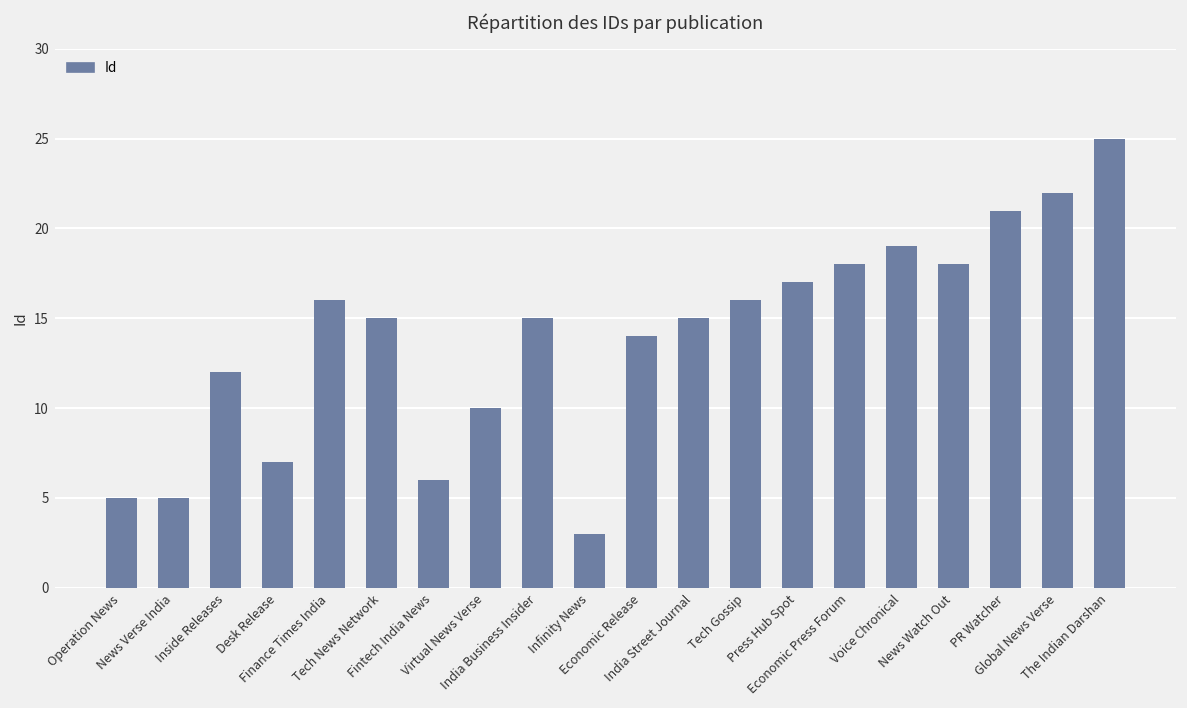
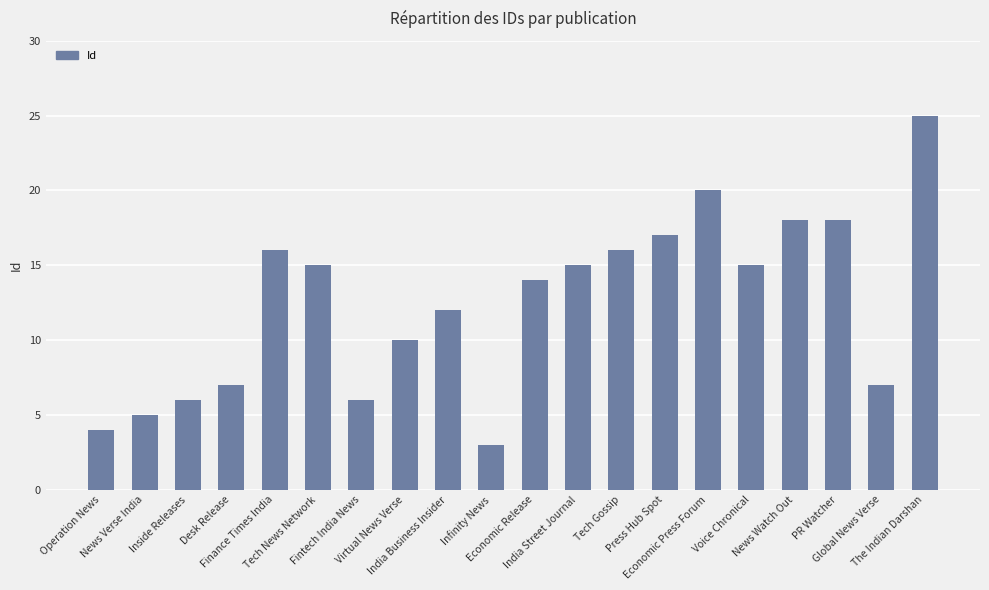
  {
-   "Operation News": 5,
+   "Operation News": 4,
    "News Verse India": 5,
-   "Inside Releases": 12,
+   "Inside Releases": 6,
    "Desk Release": 7,
    "Finance Times India": 16,
    "Tech News Network": 15,
    "Fintech India News": 6,
    "Virtual News Verse": 10,
-   "India Business Insider": 15,
+   "India Business Insider": 12,
    "Infinity News": 3,
    "Economic Release": 14,
    "India Street Journal": 15,
    "Tech Gossip": 16,
    "Press Hub Spot": 17,
-   "Economic Press Forum": 18,
-   "Voice Chronical": 19,
+   "Economic Press Forum": 20,
+   "Voice Chronical": 15,
    "News Watch Out": 18,
-   "PR Watcher": 21,
-   "Global News Verse": 22,
+   "PR Watcher": 18,
+   "Global News Verse": 7,
    "The Indian Darshan": 25
  }
